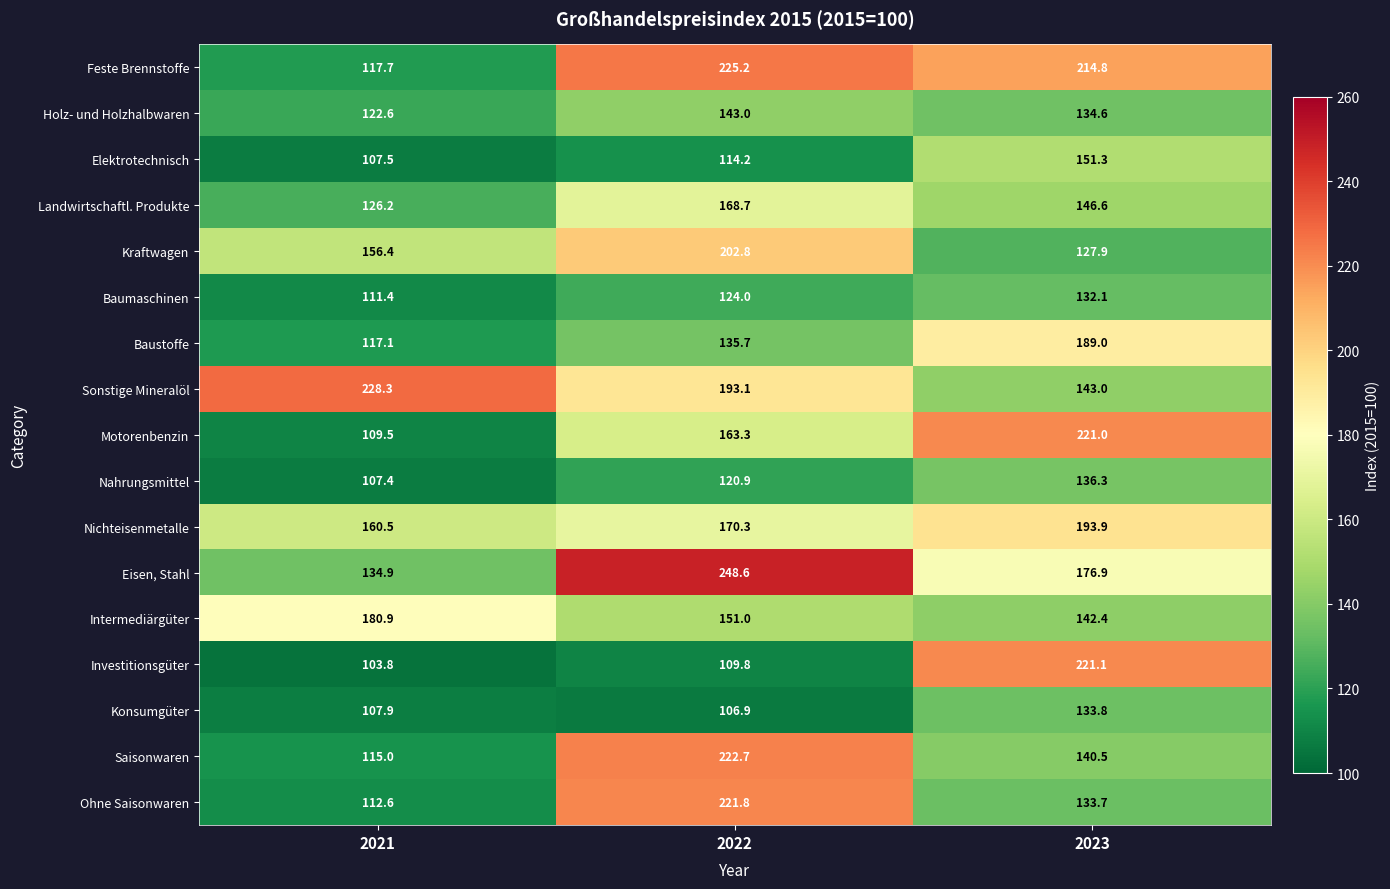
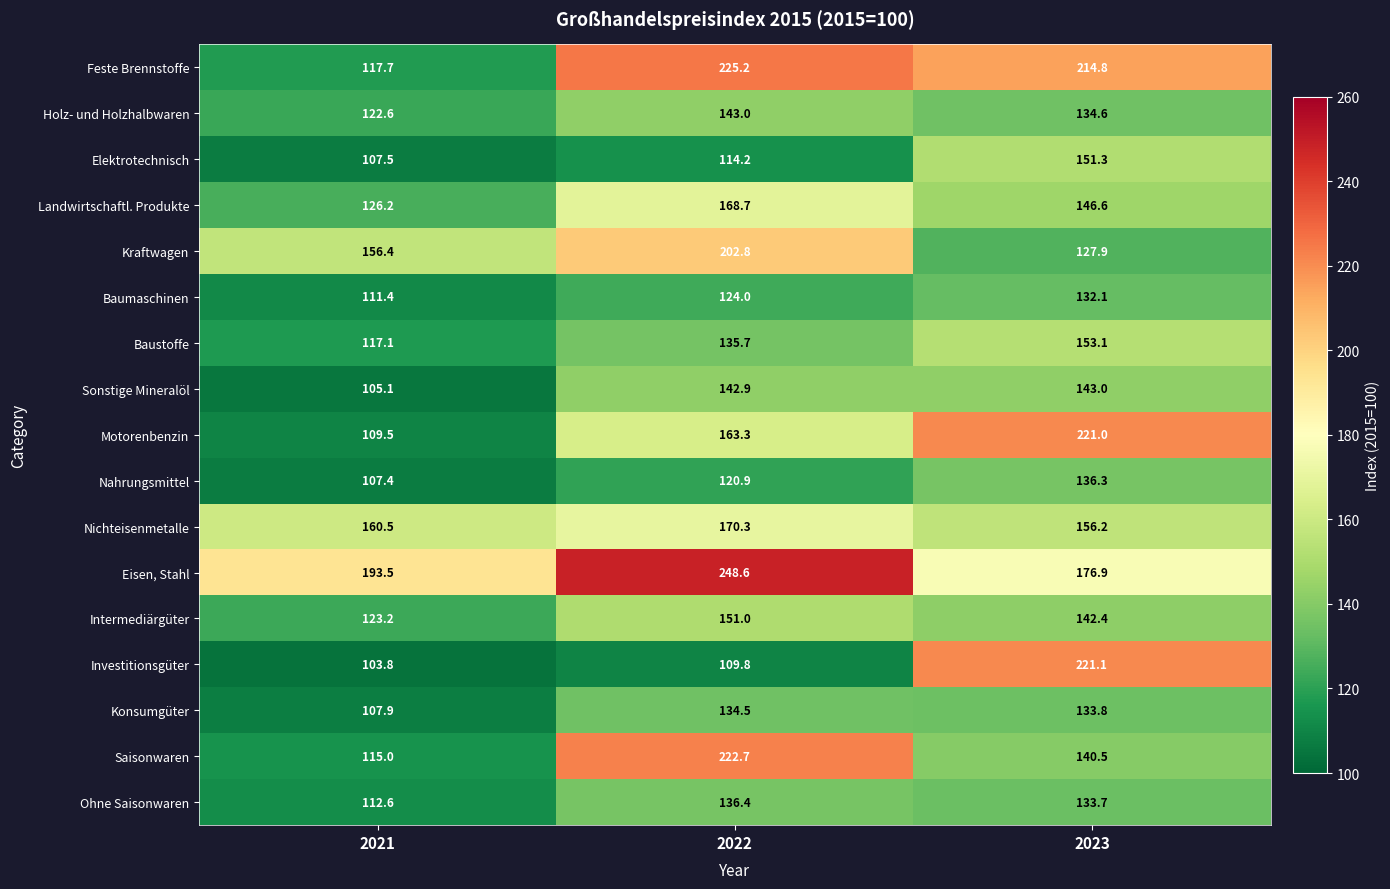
  {
    "Feste Brennstoffe": {
      "2021": 117.7,
      "2022": 225.2,
      "2023": 214.8
    },
    "Holz- und Holzhalbwaren": {
      "2021": 122.6,
      "2022": 143.0,
      "2023": 134.6
    },
    "Elektrotechnisch": {
      "2021": 107.5,
      "2022": 114.2,
      "2023": 151.3
    },
    "Landwirtschaftl. Produkte": {
      "2021": 126.2,
      "2022": 168.7,
      "2023": 146.6
    },
    "Kraftwagen": {
      "2021": 156.4,
      "2022": 202.8,
      "2023": 127.9
    },
    "Baumaschinen": {
      "2021": 111.4,
      "2022": 124.0,
      "2023": 132.1
    },
    "Baustoffe": {
      "2021": 117.1,
      "2022": 135.7,
-     "2023": 189.0
+     "2023": 153.1
    },
    "Sonstige Mineralöl": {
-     "2021": 228.3,
-     "2022": 193.1,
+     "2021": 105.1,
+     "2022": 142.9,
      "2023": 143.0
    },
    "Motorenbenzin": {
      "2021": 109.5,
      "2022": 163.3,
      "2023": 221.0
    },
    "Nahrungsmittel": {
      "2021": 107.4,
      "2022": 120.9,
      "2023": 136.3
    },
    "Nichteisenmetalle": {
      "2021": 160.5,
      "2022": 170.3,
-     "2023": 193.9
+     "2023": 156.2
    },
    "Eisen, Stahl": {
-     "2021": 134.9,
+     "2021": 193.5,
      "2022": 248.6,
      "2023": 176.9
    },
    "Intermediärgüter": {
-     "2021": 180.9,
+     "2021": 123.2,
      "2022": 151.0,
      "2023": 142.4
    },
    "Investitionsgüter": {
      "2021": 103.8,
      "2022": 109.8,
      "2023": 221.1
    },
    "Konsumgüter": {
      "2021": 107.9,
-     "2022": 106.9,
+     "2022": 134.5,
      "2023": 133.8
    },
    "Saisonwaren": {
      "2021": 115.0,
      "2022": 222.7,
      "2023": 140.5
    },
    "Ohne Saisonwaren": {
      "2021": 112.6,
-     "2022": 221.8,
+     "2022": 136.4,
      "2023": 133.7
    }
  }
